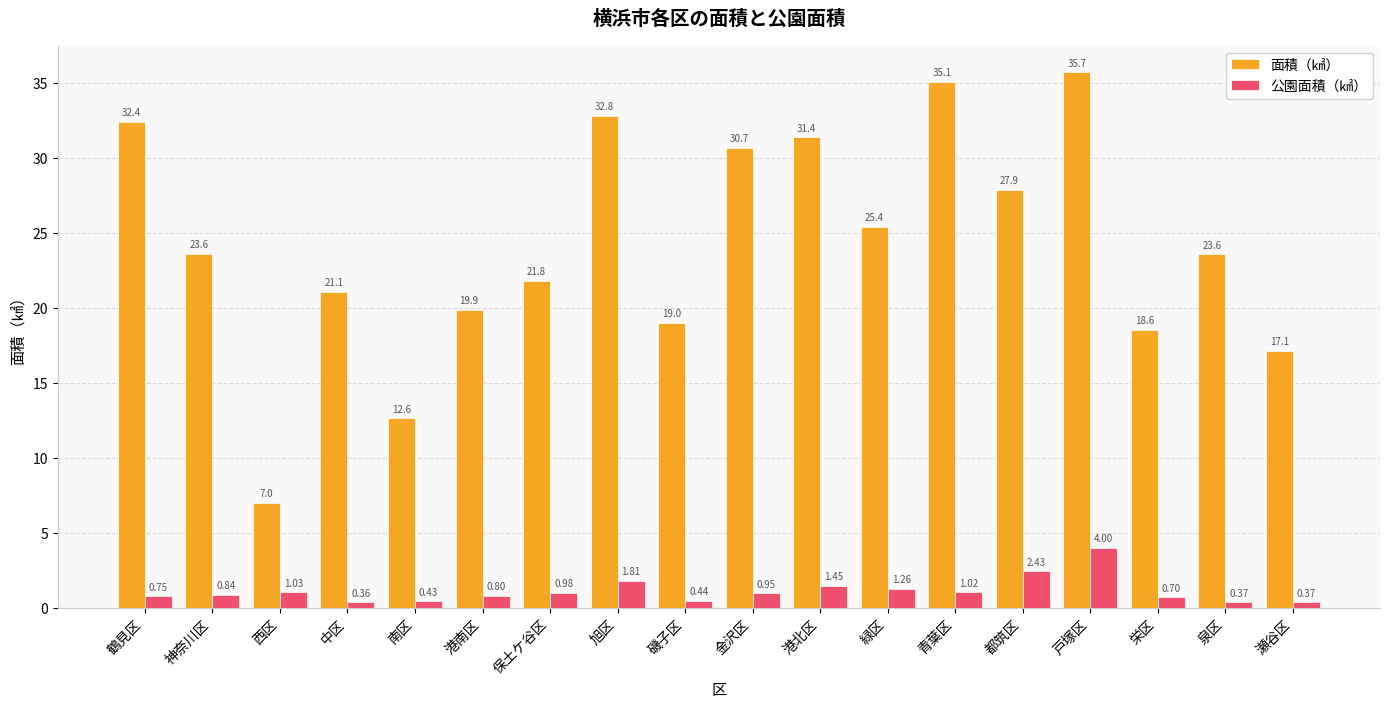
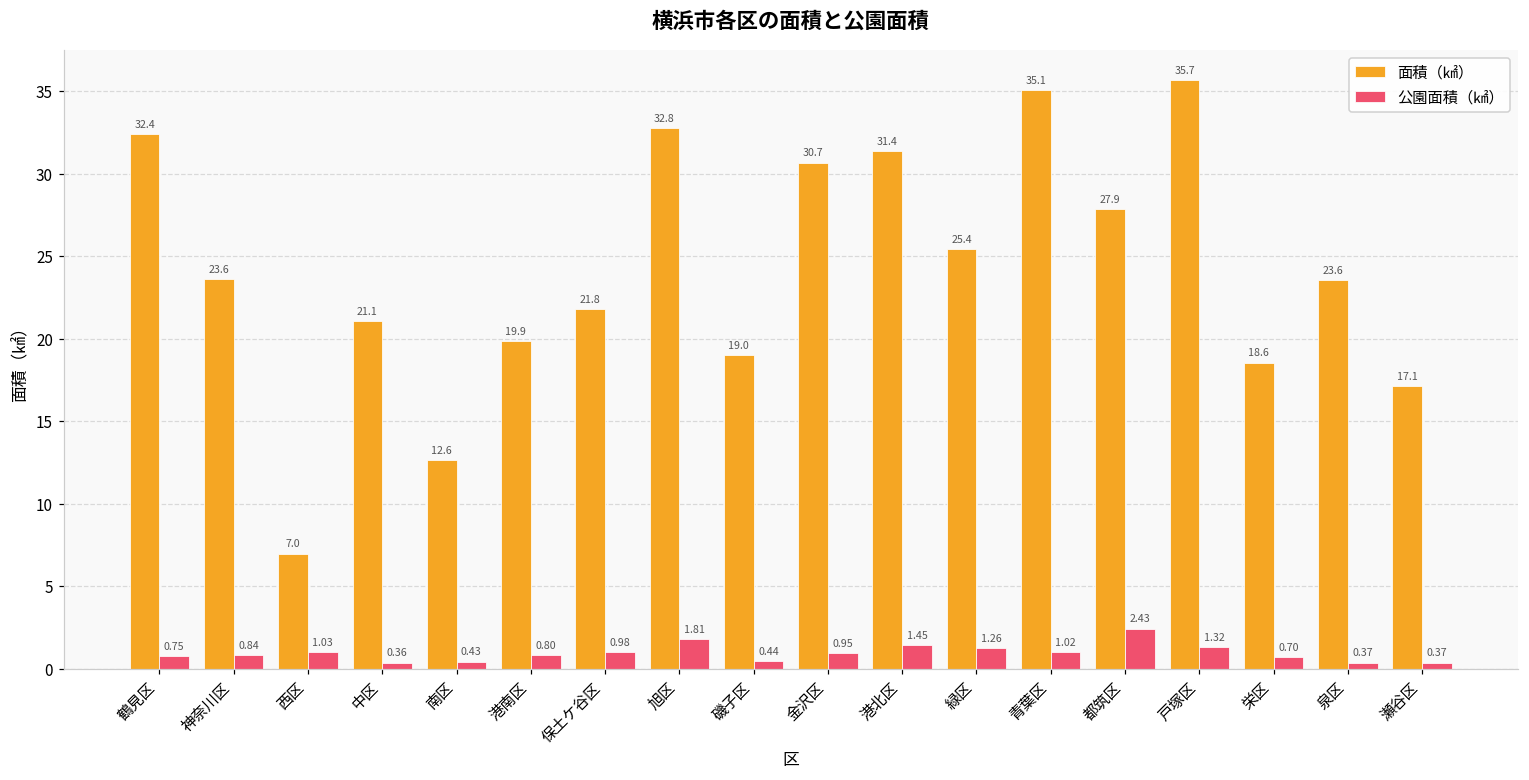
  {
    "面積（㎢）": {
      "鶴見区": 32.4,
      "神奈川区": 23.6,
      "西区": 7.0,
      "中区": 21.1,
      "南区": 12.6,
      "港南区": 19.9,
      "保土ケ谷区": 21.8,
      "旭区": 32.8,
      "磯子区": 19.0,
      "金沢区": 30.7,
      "港北区": 31.4,
      "緑区": 25.4,
      "青葉区": 35.1,
      "都筑区": 27.9,
      "戸塚区": 35.7,
      "栄区": 18.6,
      "泉区": 23.6,
      "瀬谷区": 17.1
    },
    "公園面積（㎢）": {
      "鶴見区": 0.75,
      "神奈川区": 0.84,
      "西区": 1.03,
      "中区": 0.36,
      "南区": 0.43,
      "港南区": 0.80,
      "保土ケ谷区": 0.98,
      "旭区": 1.81,
      "磯子区": 0.44,
      "金沢区": 0.95,
      "港北区": 1.45,
      "緑区": 1.26,
      "青葉区": 1.02,
      "都筑区": 2.43,
-     "戸塚区": 4.00,
+     "戸塚区": 1.32,
      "栄区": 0.70,
      "泉区": 0.37,
      "瀬谷区": 0.37
    }
  }
